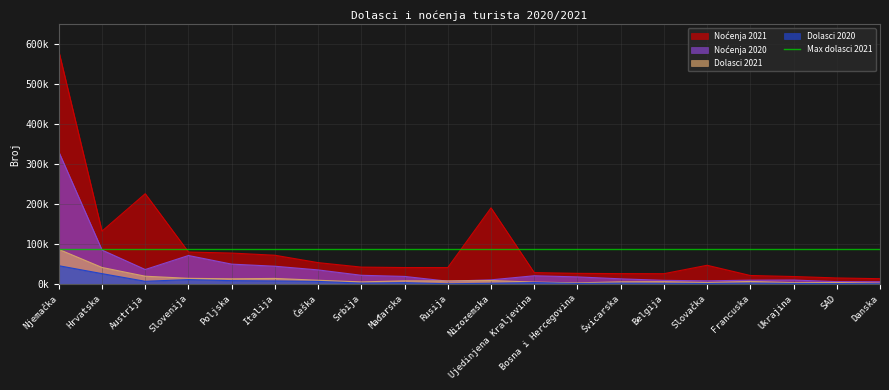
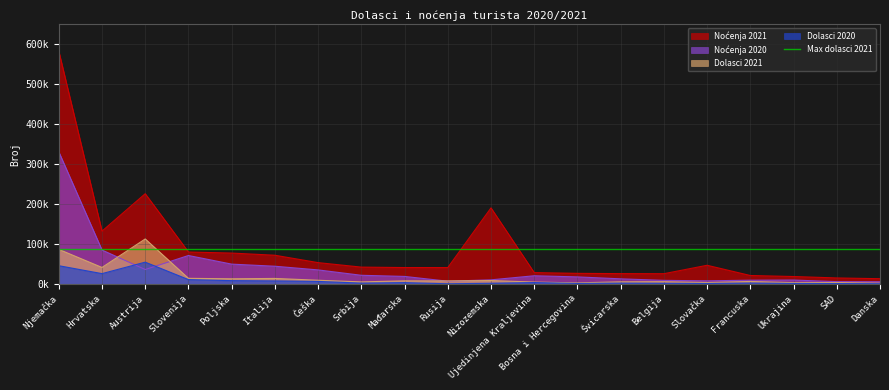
  {
    "Noćenja 2021": {
      "Njemačka": 580000,
      "Hrvatska": 130000,
      "Austrija": 230000,
      "Slovenija": 80000,
      "Poljska": 80000,
      "Italija": 70000,
      "Češka": 50000,
      "Srbija": 40000,
      "Mađarska": 40000,
      "Rusija": 40000,
      "Nizozemska": 190000,
      "Ujedinjena Kraljevina": 30000,
      "Bosna i Hercegovina": 30000,
      "Švicarska": 30000,
      "Belgija": 30000,
      "Slovačka": 50000,
      "Francuska": 20000,
      "Ukrajina": 20000,
      "SAD": 20000,
      "Danska": 10000
    },
    "Noćenja 2020": {
      "Njemačka": 330000,
      "Hrvatska": 90000,
      "Austrija": 40000,
      "Slovenija": 70000,
      "Poljska": 50000,
      "Italija": 40000,
      "Češka": 40000,
      "Srbija": 20000,
      "Mađarska": 20000,
      "Ujedinjena Kraljevina": 20000,
      "Bosna i Hercegovina": 20000,
      "Švicarska": 10000,
      "Ukrajina": 10000
    },
    "Dolasci 2021": {
      "Njemačka": 90000,
      "Hrvatska": 40000,
-     "Austrija": 20000
+     "Austrija": 110000
    },
    "Dolasci 2020": {
      "Njemačka": 50000,
      "Hrvatska": 30000,
-     "Austrija": 10000,
+     "Austrija": 50000,
      "Rusija": 0,
      "Nizozemska": 0
    }
  }
